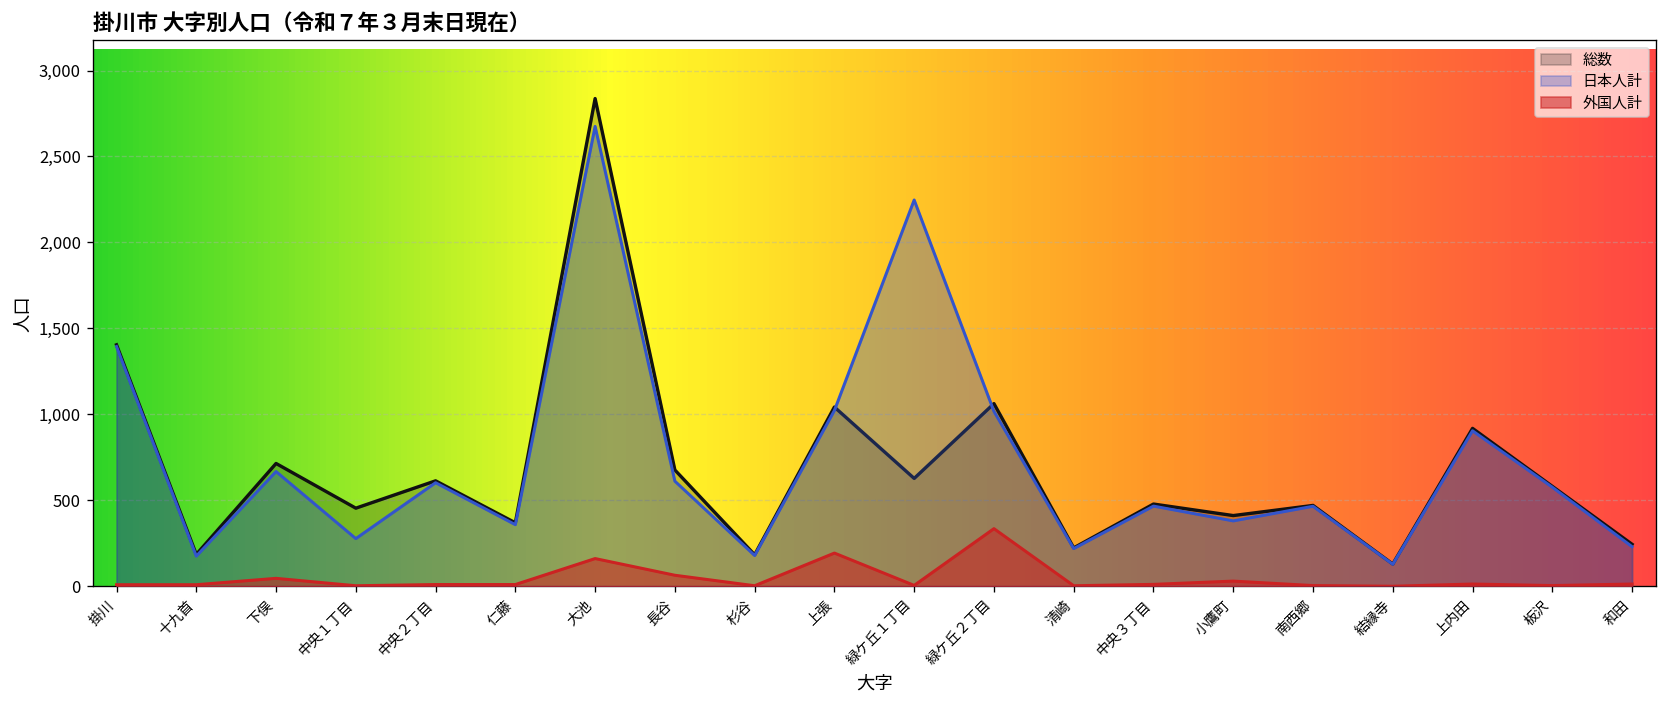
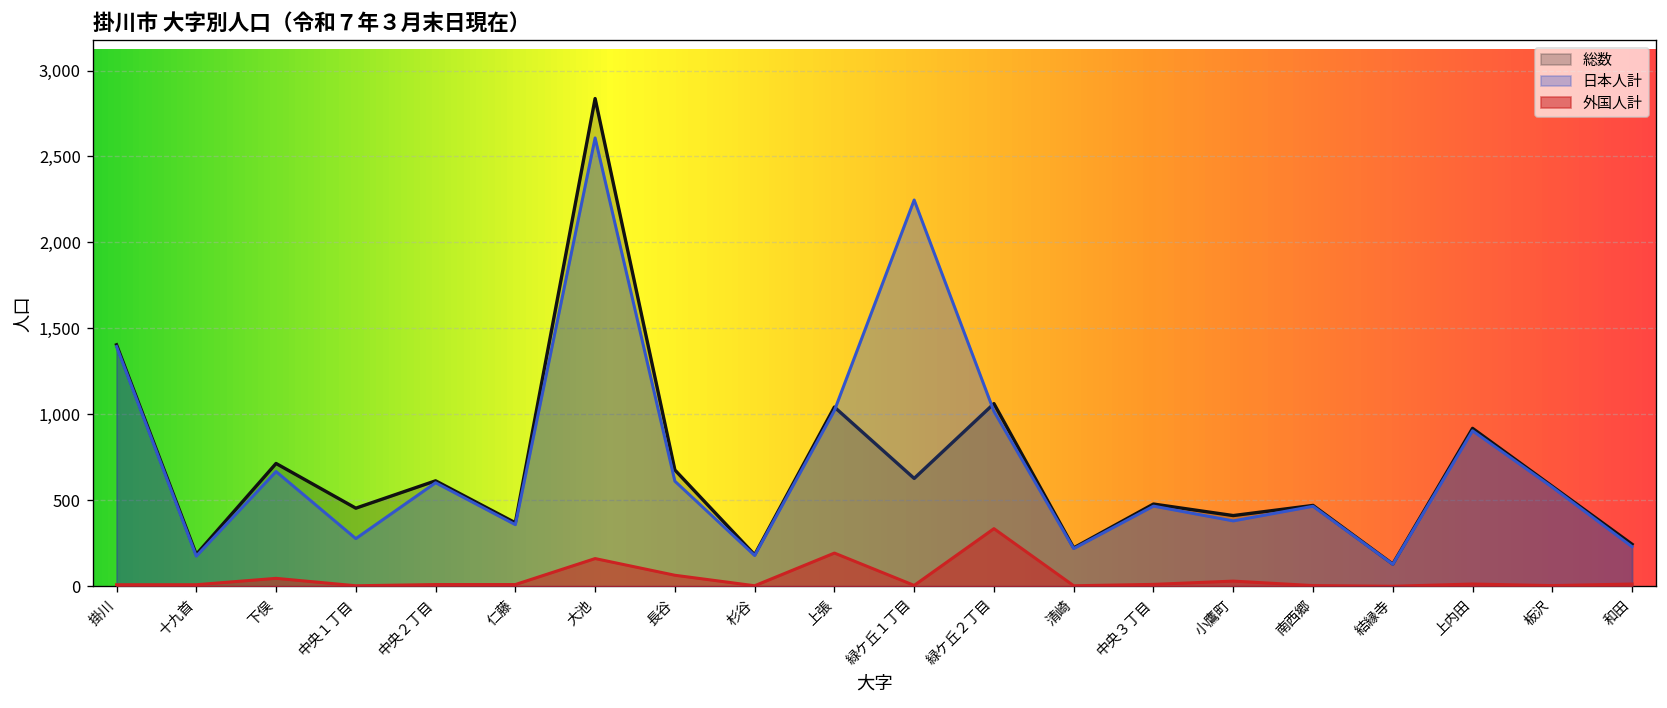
  {
    "総数": {
      "下俣": "720",
      "中央１丁目": "460",
      "大池": "2,840",
      "長谷": "680",
      "上張": "1,040",
      "緑ケ丘１丁目": "630",
      "緑ケ丘２丁目": "1,060",
      "小鷹町": "410"
    },
    "日本人計": {
      "下俣": "670",
      "中央１丁目": "280",
-     "大池": "2,680",
+     "大池": "2,610",
      "長谷": "610",
      "上張": "1,020",
      "緑ケ丘１丁目": "2,250",
      "緑ケ丘２丁目": "1,020",
      "小鷹町": "380"
    },
    "外国人計": {
      "掛川": "10",
      "十九首": "10",
      "下俣": "50",
      "中央１丁目": "0",
      "中央２丁目": "10",
      "仁藤": "10",
      "大池": "160",
      "長谷": "70",
      "杉谷": "0",
      "上張": "190",
      "緑ケ丘１丁目": "10",
      "緑ケ丘２丁目": "340",
      "清崎": "0",
      "中央３丁目": "10",
      "小鷹町": "30",
      "南西郷": "10",
      "結縁寺": "0",
      "上内田": "10",
      "板沢": "10",
      "和田": "10"
    }
  }
